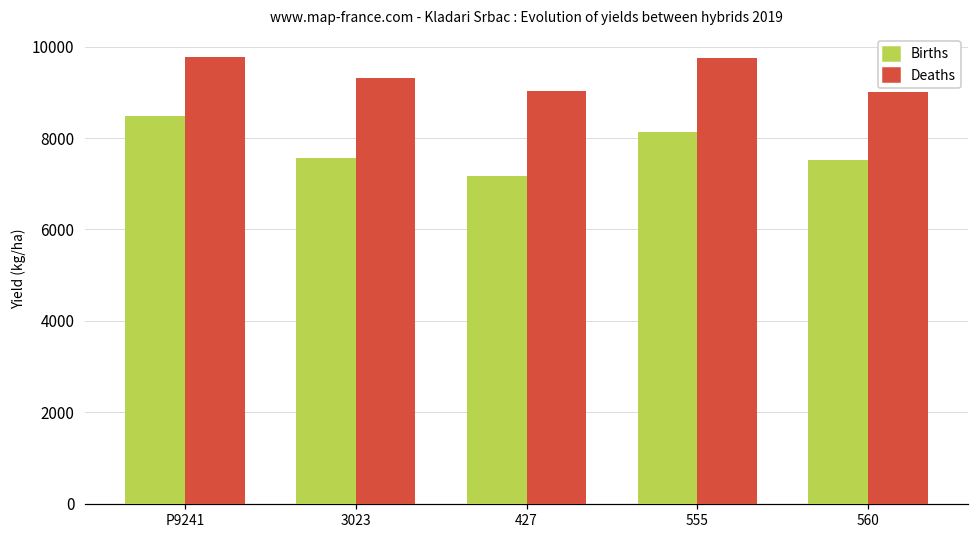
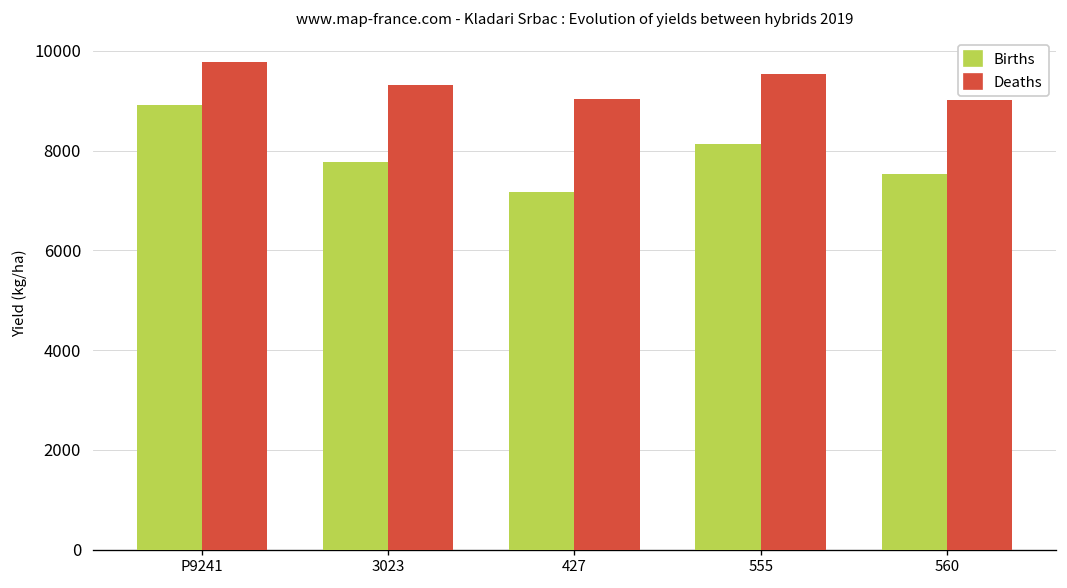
  {
    "Births": {
-     "P9241": 8500,
-     "3023": 7600,
+     "P9241": 8900,
+     "3023": 7800,
      "427": 7200,
      "555": 8100,
      "560": 7500
    },
    "Deaths": {
      "P9241": 9800,
      "3023": 9300,
      "427": 9000,
-     "555": 9700,
+     "555": 9500,
      "560": 9000
    }
  }
